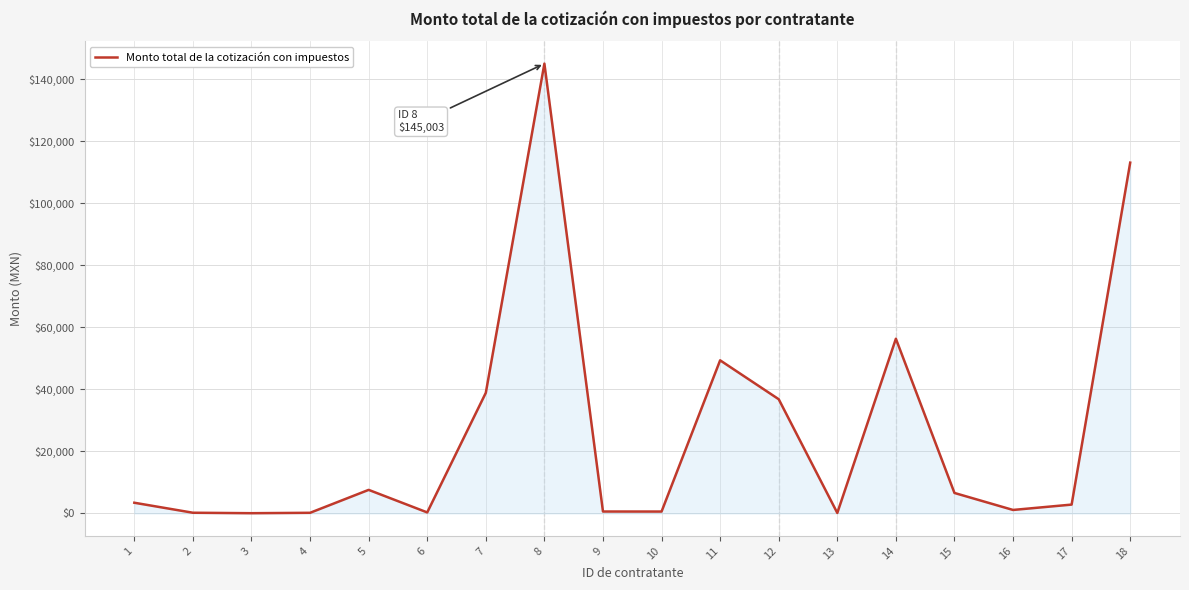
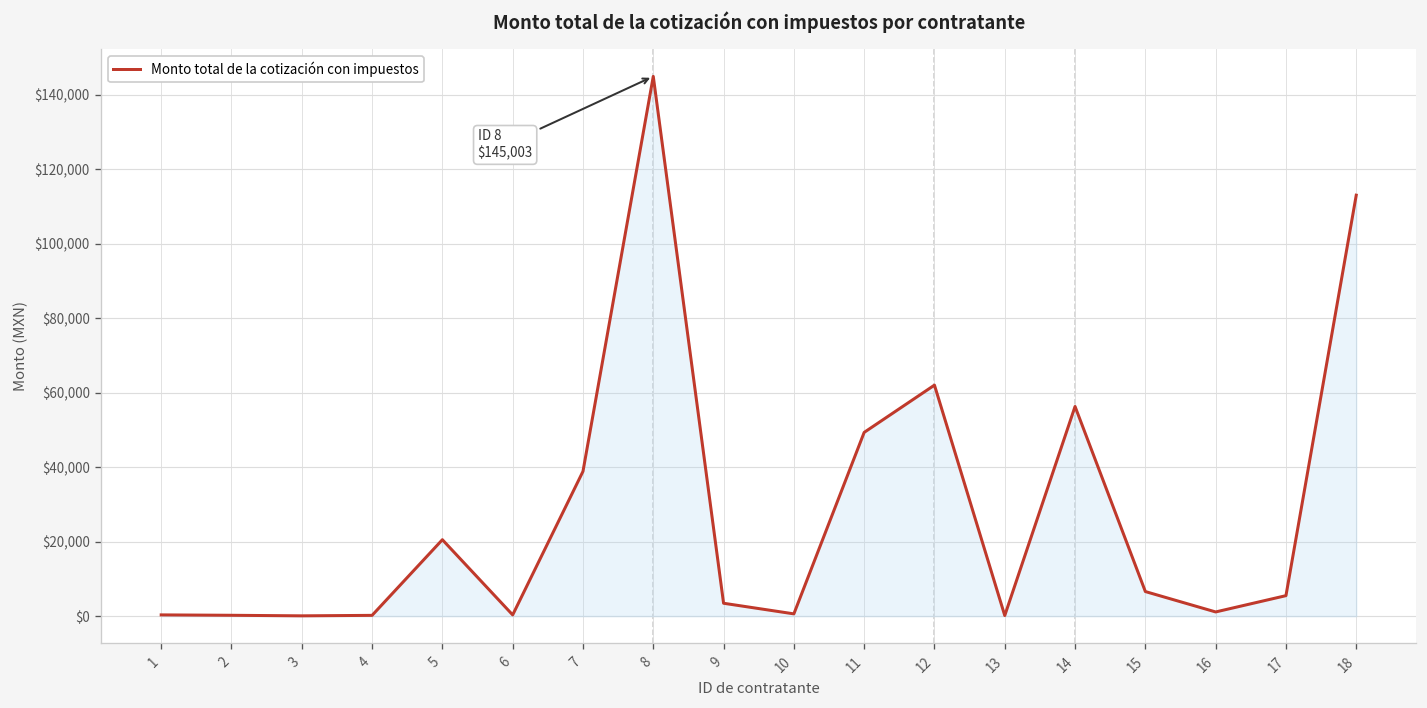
  {
-   "1": "$3,000",
+   "1": "$0",
    "2": "$0",
    "3": "$0",
    "4": "$0",
-   "5": "$8,000",
+   "5": "$21,000",
    "6": "$0",
    "7": "$39,000",
-   "9": "$1,000",
+   "9": "$3,000",
    "10": "$1,000",
    "11": "$49,000",
-   "12": "$37,000",
+   "12": "$62,000",
    "13": "$0",
    "14": "$56,000",
    "15": "$7,000",
    "16": "$1,000",
-   "17": "$3,000",
+   "17": "$5,000",
    "18": "$113,000"
  }
